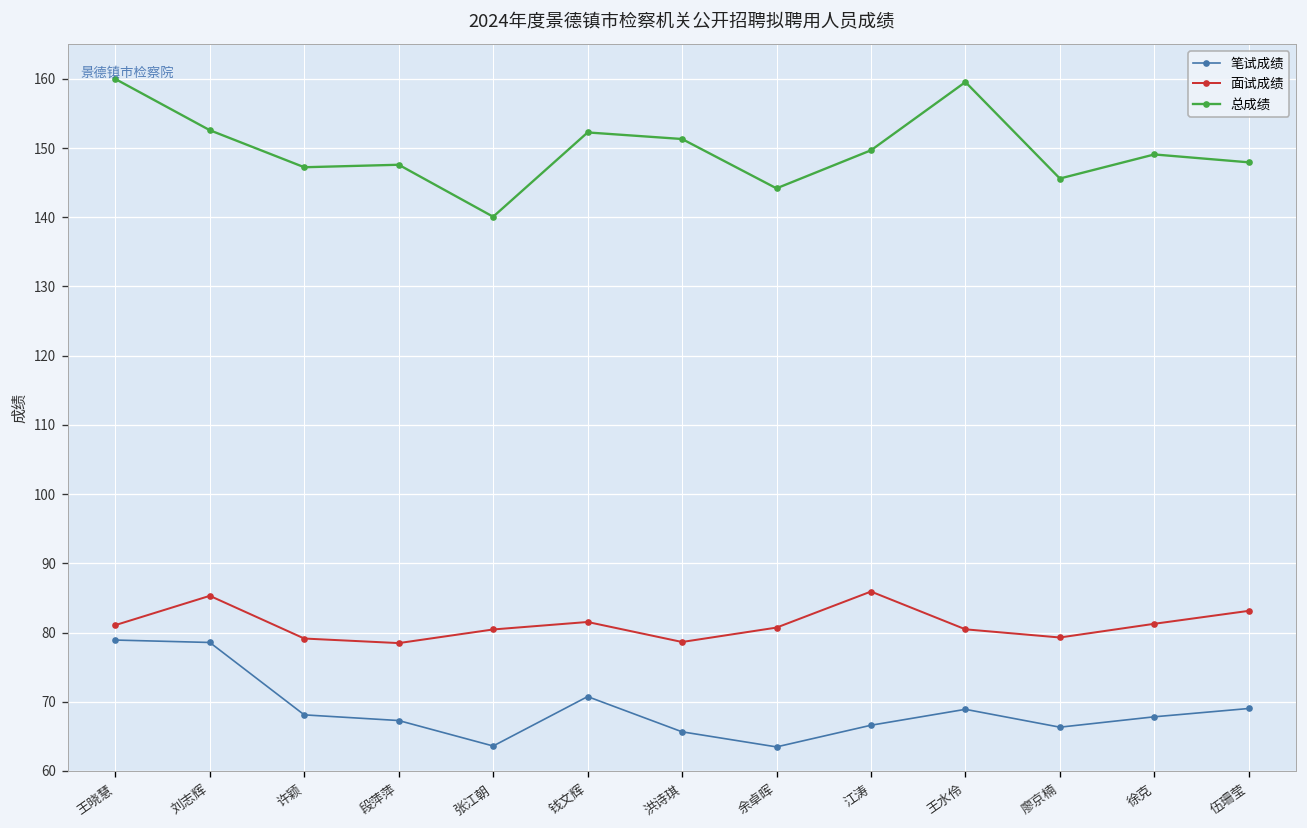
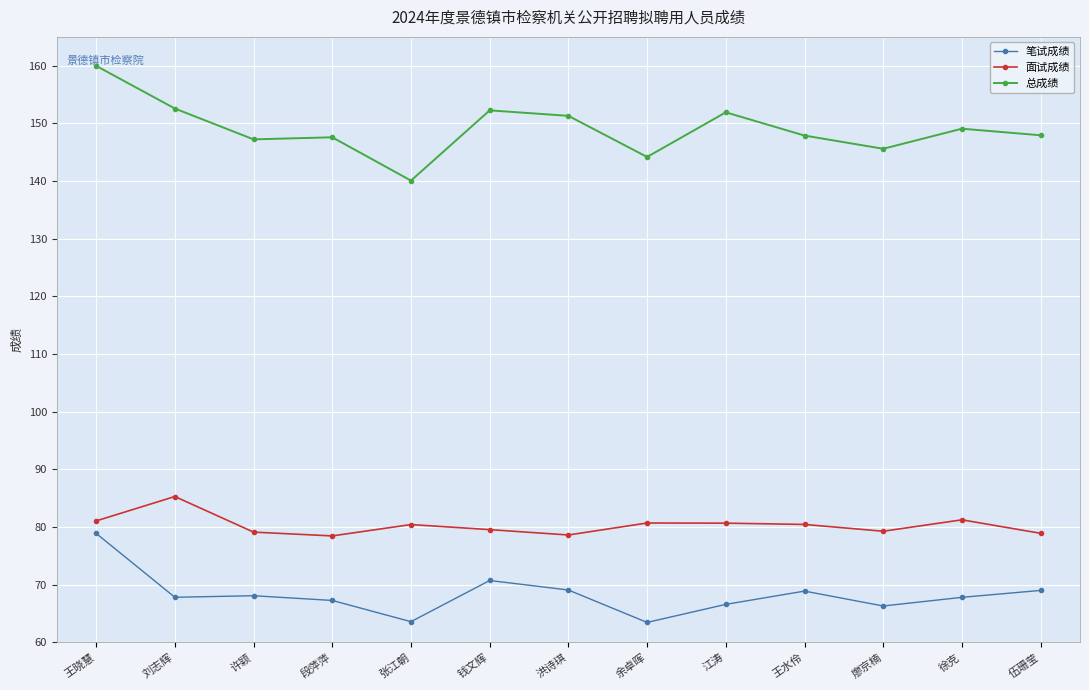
  {
    "笔试成绩": {
      "王晓慧": 79,
-     "刘志辉": 79,
+     "刘志辉": 68,
      "许颖": 68,
      "段萍萍": 67,
      "张江朝": 64,
      "钱文辉": 71,
-     "洪诗琪": 66,
+     "洪诗琪": 69,
      "余卓晖": 63,
      "江涛": 67,
      "王水伶": 69,
      "廖京楠": 66,
      "徐克": 68,
      "伍珊莹": 69
    },
    "面试成绩": {
      "王晓慧": 81,
      "刘志辉": 85,
      "许颖": 79,
      "段萍萍": 78,
      "张江朝": 80,
-     "钱文辉": 82,
+     "钱文辉": 80,
      "洪诗琪": 79,
      "余卓晖": 81,
-     "江涛": 86,
+     "江涛": 81,
      "王水伶": 80,
      "廖京楠": 79,
      "徐克": 81,
-     "伍珊莹": 83
+     "伍珊莹": 79
    },
    "总成绩": {
      "王晓慧": 160,
      "刘志辉": 153,
      "许颖": 147,
      "段萍萍": 148,
      "张江朝": 140,
      "钱文辉": 152,
      "洪诗琪": 151,
      "余卓晖": 144,
-     "江涛": 150,
-     "王水伶": 160,
+     "江涛": 152,
+     "王水伶": 148,
      "廖京楠": 146,
      "徐克": 149,
      "伍珊莹": 148
    }
  }
